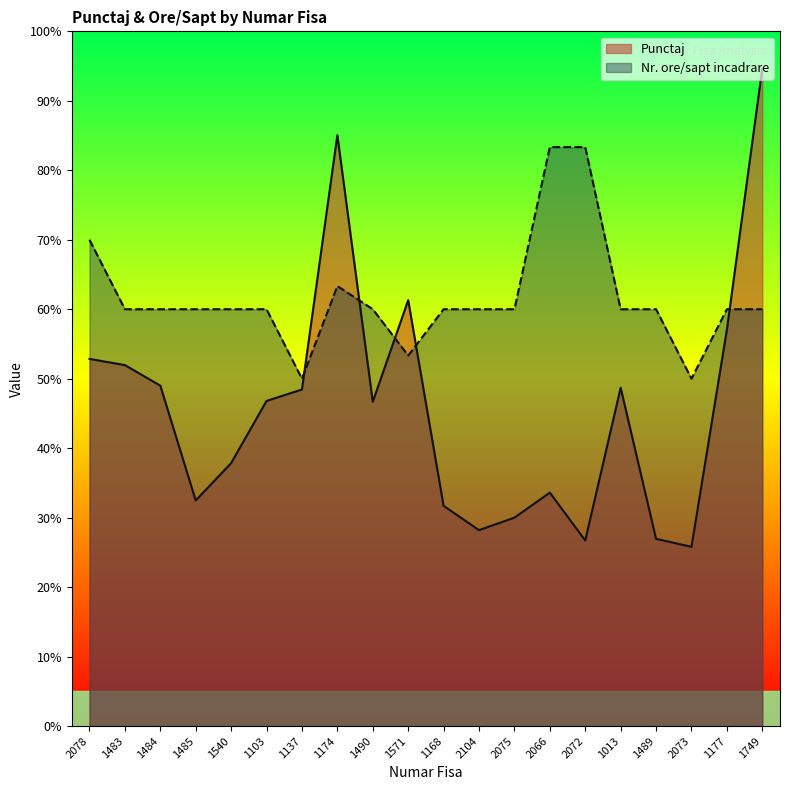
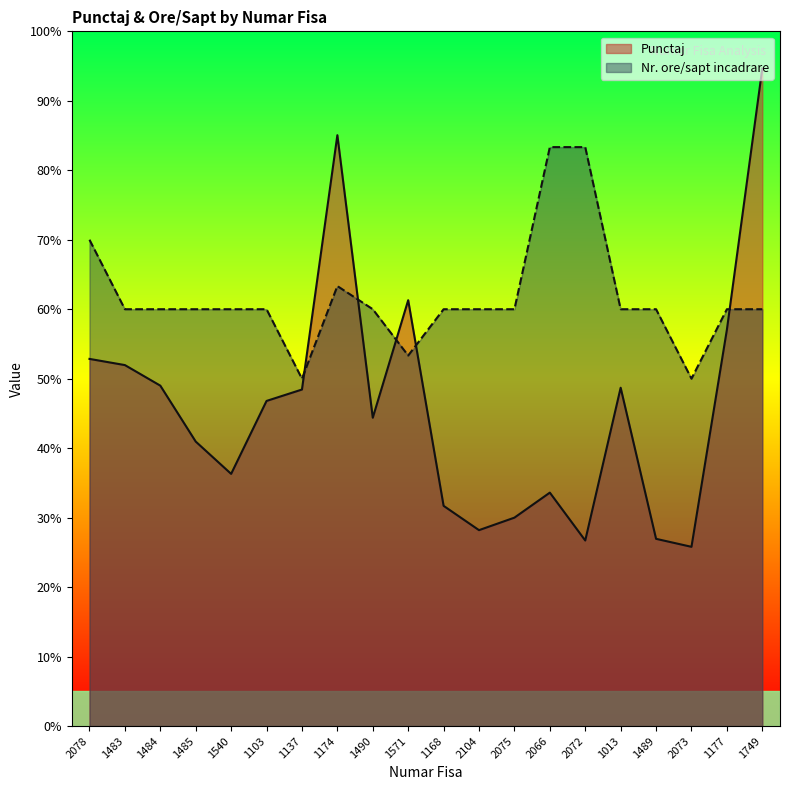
  {
    "Punctaj": {
      "2078": "53%",
      "1483": "52%",
      "1484": "49%",
-     "1485": "32%",
-     "1540": "38%",
+     "1485": "41%",
+     "1540": "36%",
      "1103": "47%",
      "1137": "48%",
      "1174": "85%",
-     "1490": "47%",
+     "1490": "44%",
      "1571": "61%",
      "1168": "32%",
      "2104": "28%",
      "2075": "30%",
      "2066": "34%",
      "2072": "27%",
      "1013": "49%",
      "1489": "27%",
      "2073": "26%",
      "1177": "57%"
    },
    "Nr. ore/sapt incadrare": {
      "2078": "70%",
      "1483": "60%",
      "1484": "60%",
      "1485": "60%",
      "1540": "60%",
      "1103": "60%",
      "1137": "50%",
      "1174": "63%",
      "1490": "60%",
      "1571": "53%",
      "1168": "60%",
      "2104": "60%",
      "2075": "60%",
      "2066": "83%",
      "2072": "83%",
      "1013": "60%",
      "1489": "60%",
      "2073": "50%",
      "1177": "60%",
      "1749": "60%"
    }
  }
